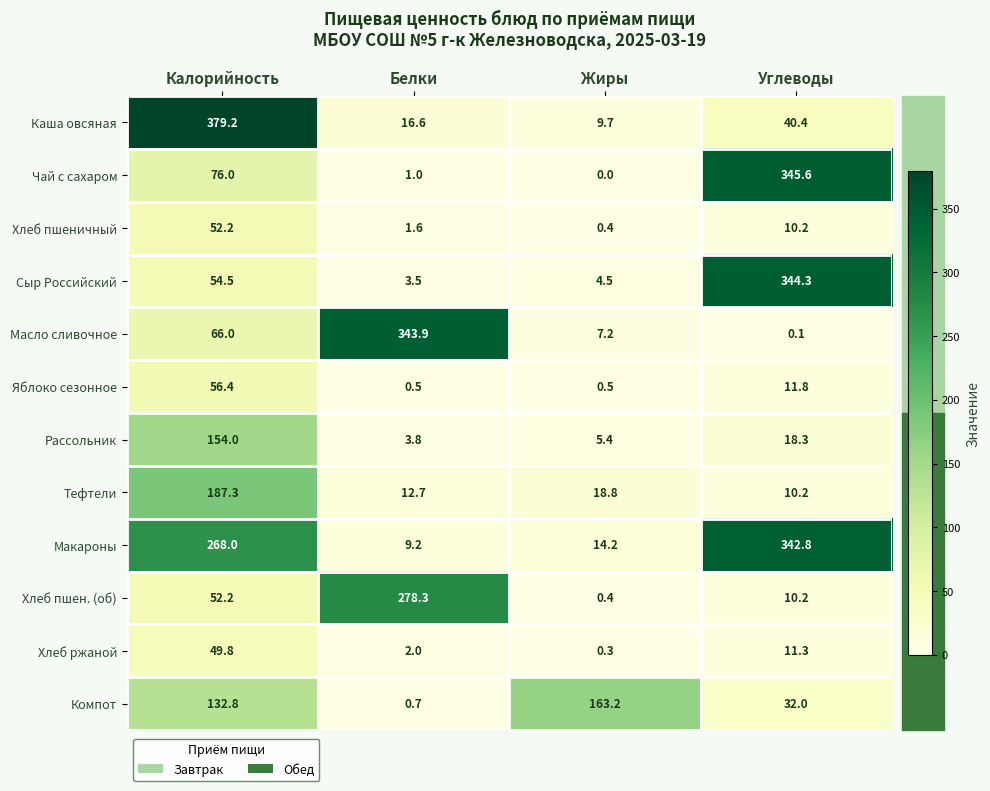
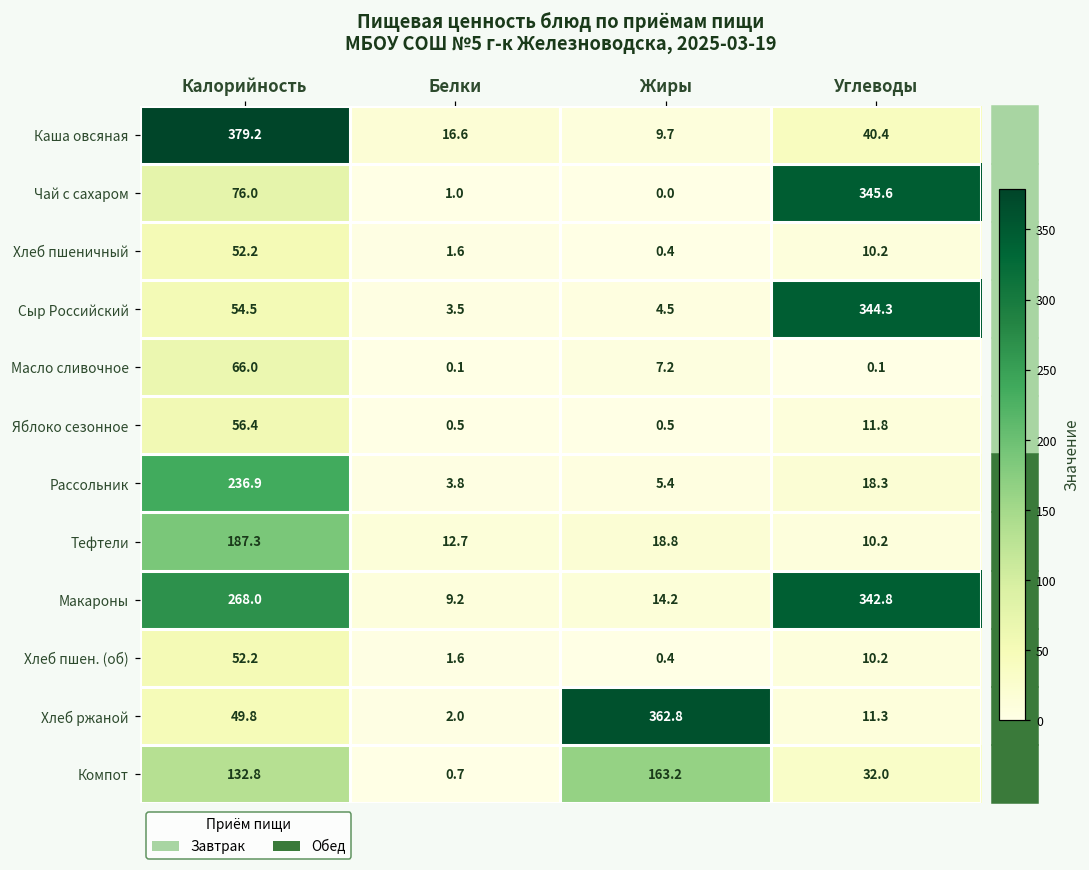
  {
    "Каша овсяная": {
      "Калорийность": 379.2,
      "Белки": 16.6,
      "Жиры": 9.7,
      "Углеводы": 40.4
    },
    "Чай с сахаром": {
      "Калорийность": 76.0,
      "Белки": 1.0,
      "Жиры": 0.0,
      "Углеводы": 345.6
    },
    "Хлеб пшеничный": {
      "Калорийность": 52.2,
      "Белки": 1.6,
      "Жиры": 0.4,
      "Углеводы": 10.2
    },
    "Сыр Российский": {
      "Калорийность": 54.5,
      "Белки": 3.5,
      "Жиры": 4.5,
      "Углеводы": 344.3
    },
    "Масло сливочное": {
      "Калорийность": 66.0,
-     "Белки": 343.9,
+     "Белки": 0.1,
      "Жиры": 7.2,
      "Углеводы": 0.1
    },
    "Яблоко сезонное": {
      "Калорийность": 56.4,
      "Белки": 0.5,
      "Жиры": 0.5,
      "Углеводы": 11.8
    },
    "Рассольник": {
-     "Калорийность": 154.0,
+     "Калорийность": 236.9,
      "Белки": 3.8,
      "Жиры": 5.4,
      "Углеводы": 18.3
    },
    "Тефтели": {
      "Калорийность": 187.3,
      "Белки": 12.7,
      "Жиры": 18.8,
      "Углеводы": 10.2
    },
    "Макароны": {
      "Калорийность": 268.0,
      "Белки": 9.2,
      "Жиры": 14.2,
      "Углеводы": 342.8
    },
    "Хлеб пшен. (об)": {
      "Калорийность": 52.2,
-     "Белки": 278.3,
+     "Белки": 1.6,
      "Жиры": 0.4,
      "Углеводы": 10.2
    },
    "Хлеб ржаной": {
      "Калорийность": 49.8,
      "Белки": 2.0,
-     "Жиры": 0.3,
+     "Жиры": 362.8,
      "Углеводы": 11.3
    },
    "Компот": {
      "Калорийность": 132.8,
      "Белки": 0.7,
      "Жиры": 163.2,
      "Углеводы": 32.0
    }
  }
